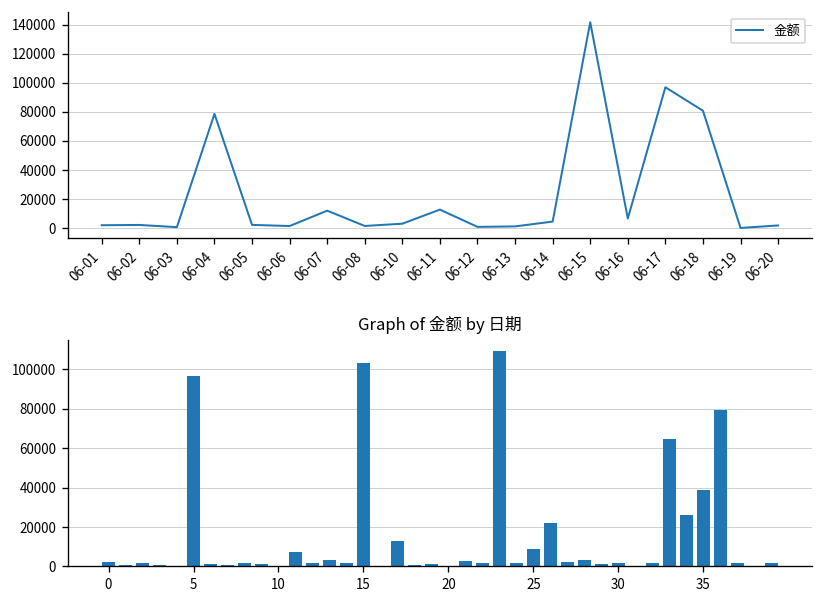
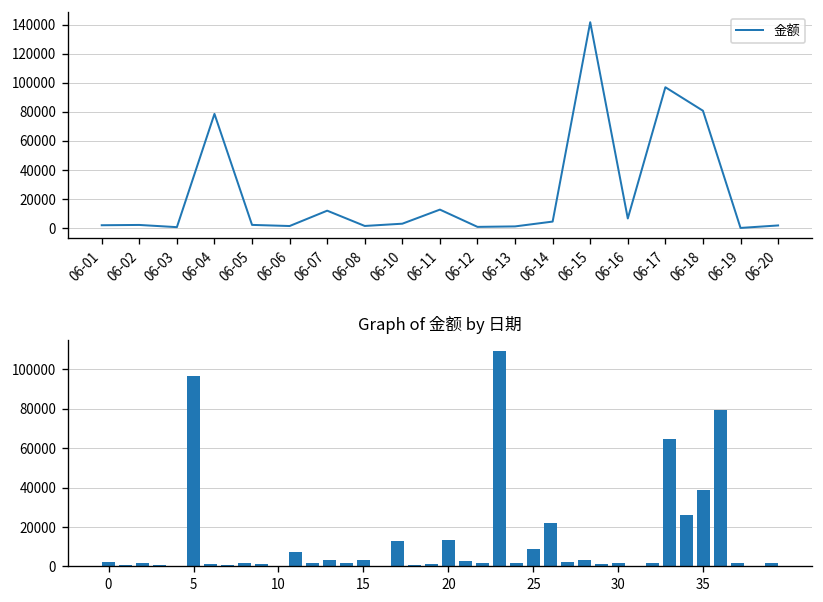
  {
    "Graph of 金额 by 日期": {
      "0": 2000,
      "5": 97000,
-     "15": 103000,
-     "20": 0,
+     "15": 3000,
+     "20": 13000,
      "25": 9000,
      "30": 2000,
      "35": 39000
    }
  }
